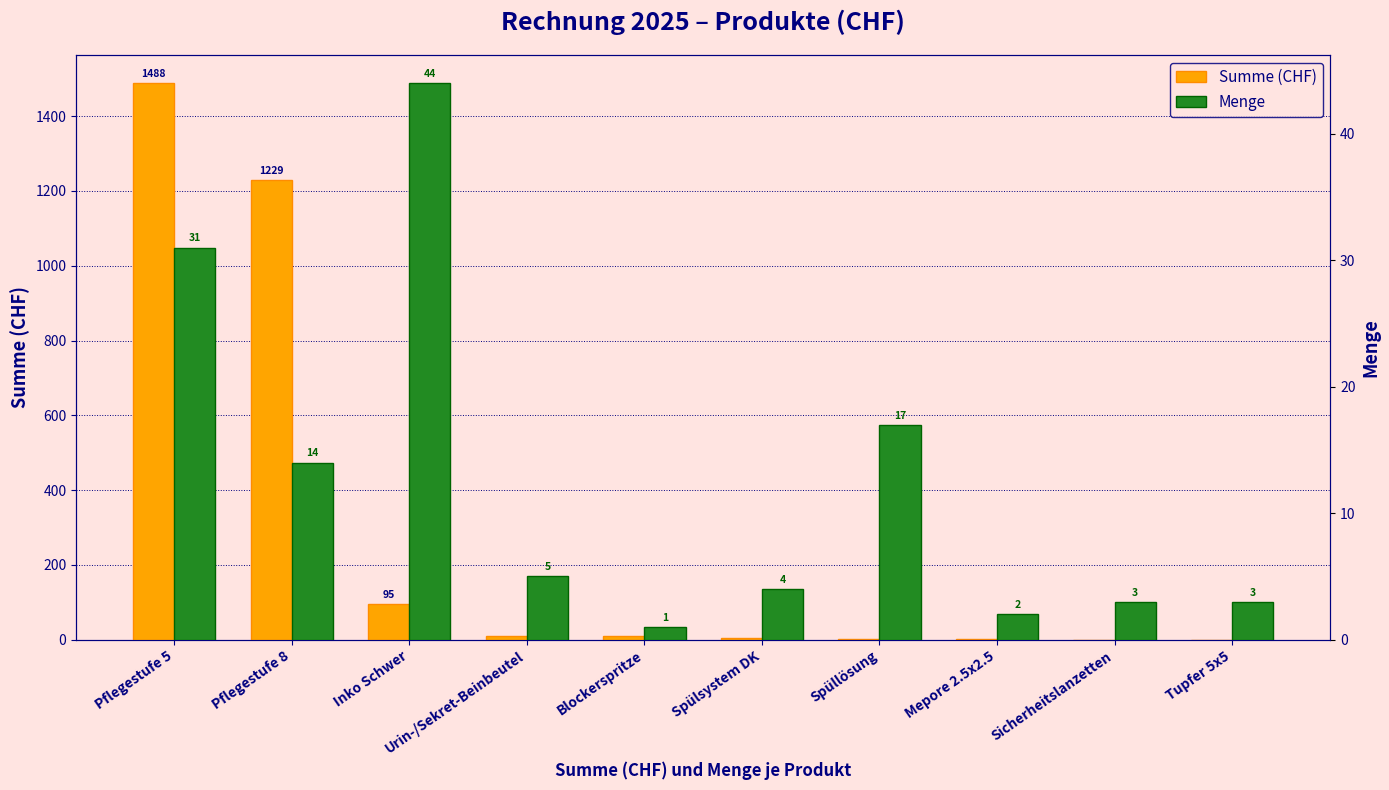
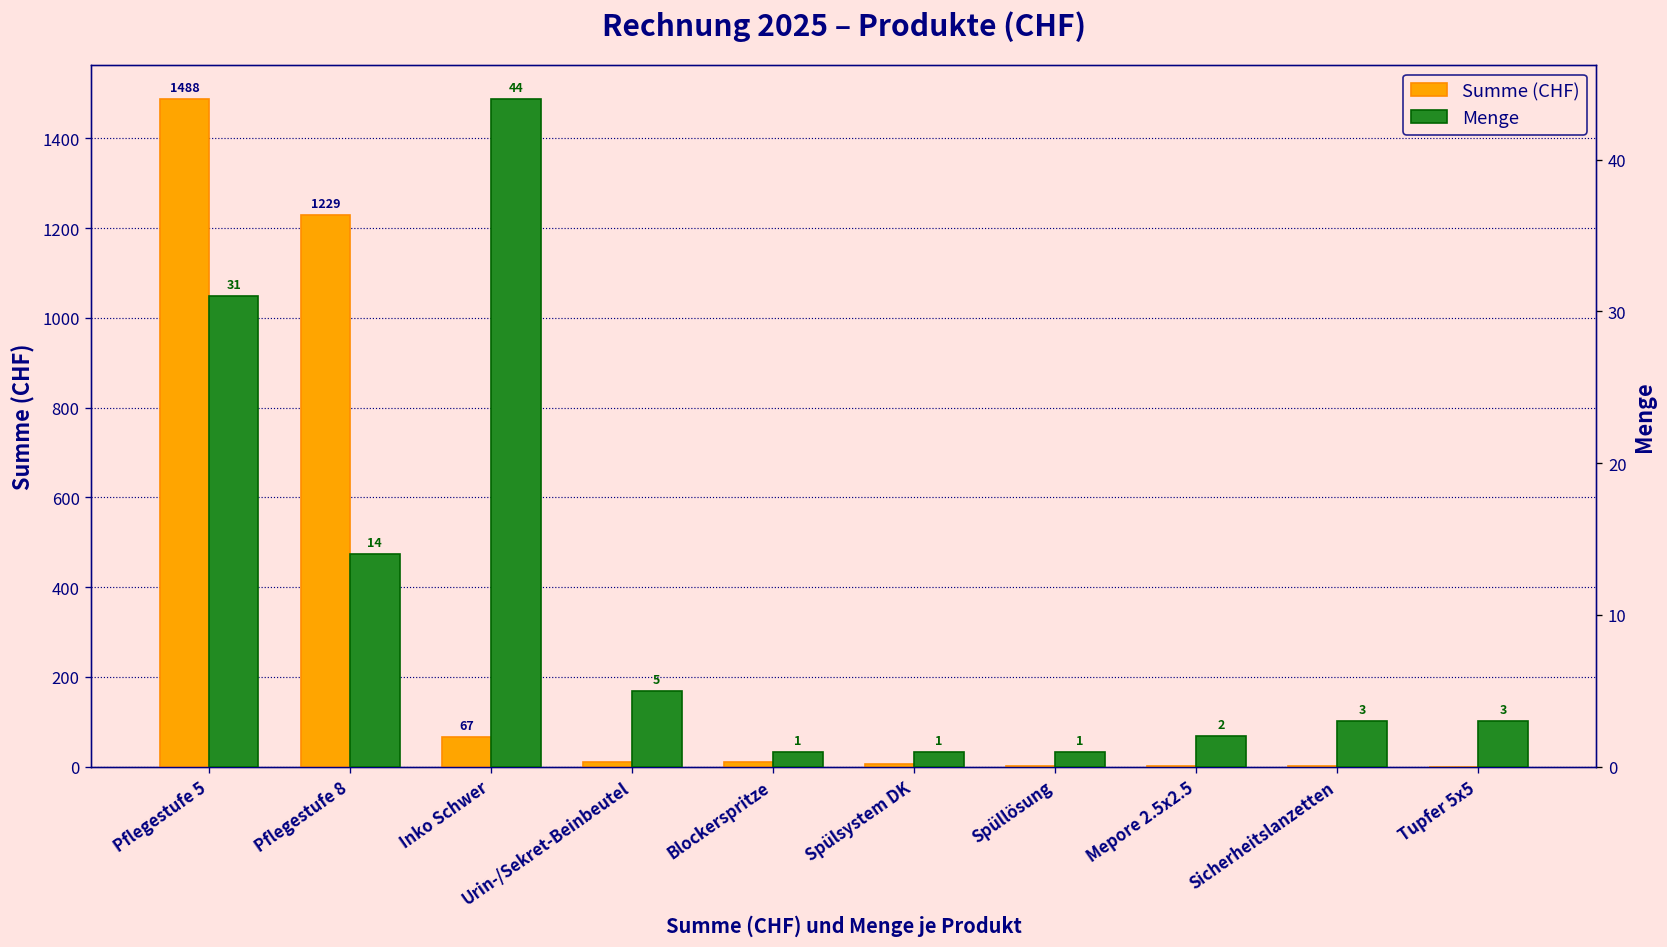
  {
    "Summe (CHF)": {
      "Pflegestufe 5": 1488,
      "Pflegestufe 8": 1229,
-     "Inko Schwer": 95
+     "Inko Schwer": 67
    },
    "Menge": {
      "Pflegestufe 5": 31,
      "Pflegestufe 8": 14,
      "Inko Schwer": 44,
      "Urin-/Sekret-Beinbeutel": 5,
      "Blockerspritze": 1,
-     "Spülsystem DK": 4,
-     "Spüllösung": 17,
+     "Spülsystem DK": 1,
+     "Spüllösung": 1,
      "Mepore 2.5x2.5": 2,
      "Sicherheitslanzetten": 3,
      "Tupfer 5x5": 3
    }
  }
